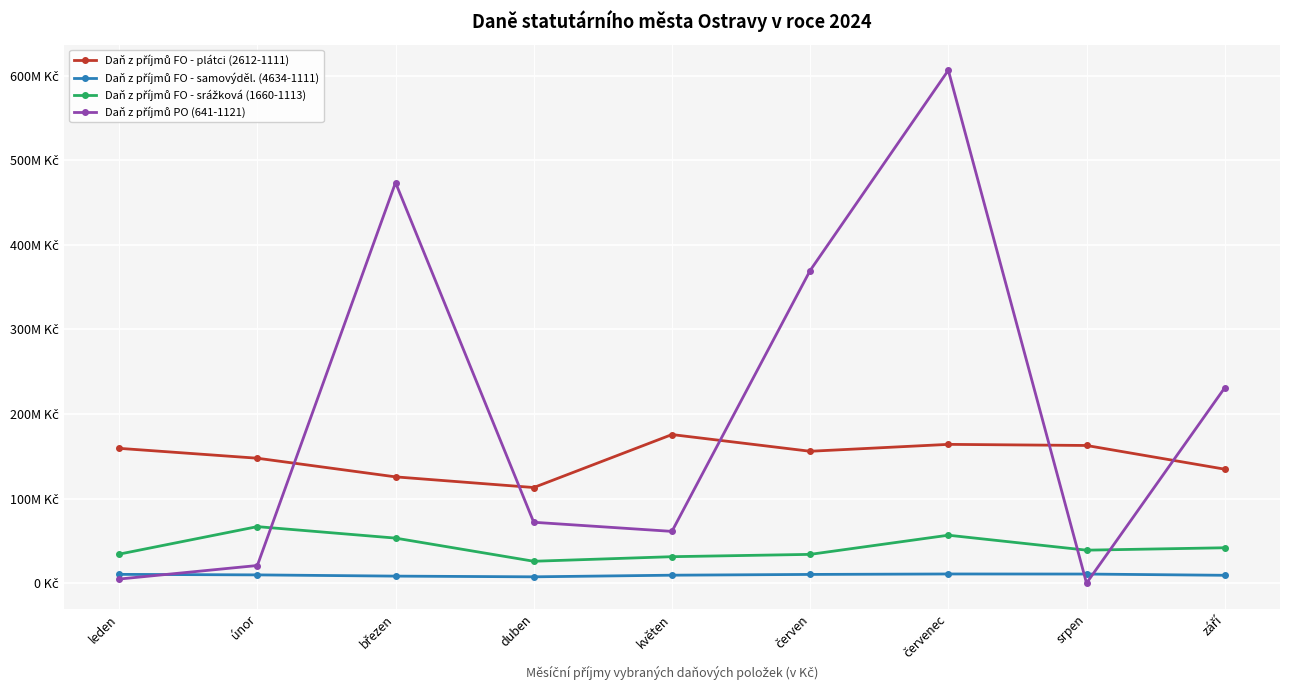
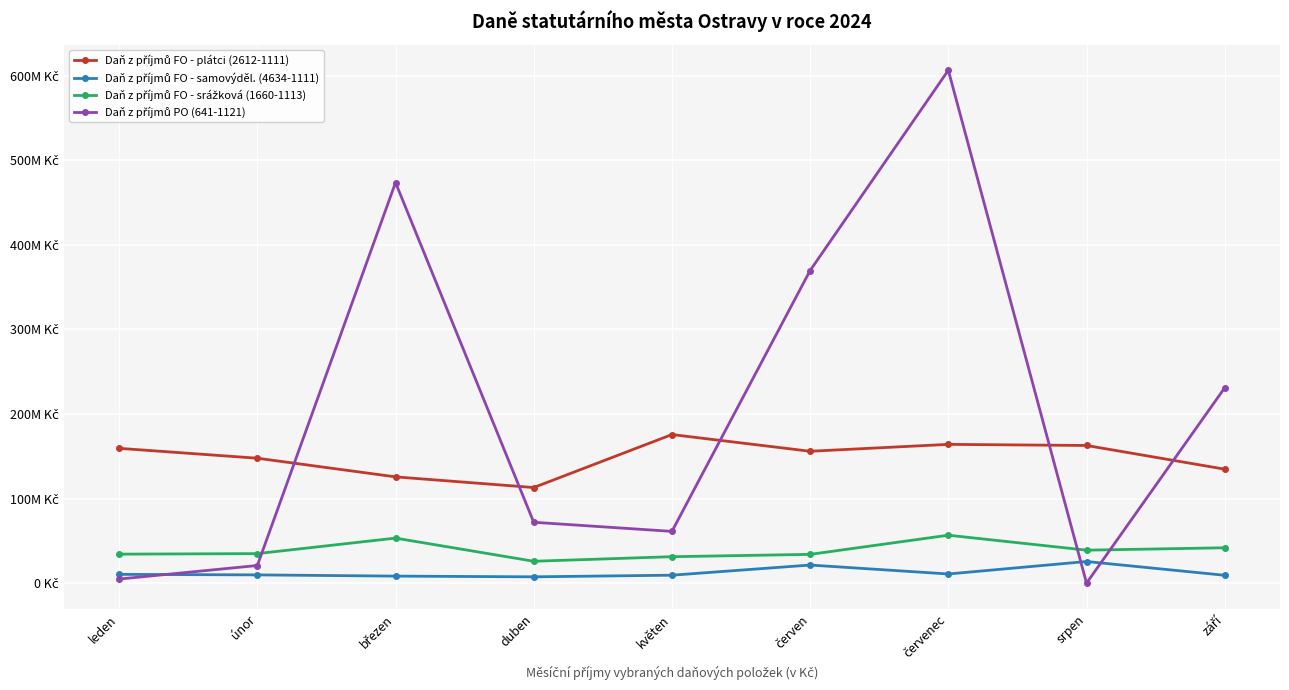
  {
    "Daň z příjmů FO - plátci (2612-1111)": {
      "leden": "160M Kč",
      "únor": "150M Kč",
      "březen": "130M Kč",
      "duben": "110M Kč",
      "květen": "180M Kč",
      "červen": "160M Kč",
      "červenec": "160M Kč",
      "srpen": "160M Kč",
      "září": "130M Kč"
    },
    "Daň z příjmů FO - samovýděl. (4634-1111)": {
      "leden": "10M Kč",
      "únor": "10M Kč",
      "březen": "10M Kč",
      "duben": "10M Kč",
      "květen": "10M Kč",
-     "červen": "10M Kč",
+     "červen": "20M Kč",
      "červenec": "10M Kč",
-     "srpen": "10M Kč",
+     "srpen": "30M Kč",
      "září": "10M Kč"
    },
    "Daň z příjmů FO - srážková (1660-1113)": {
      "leden": "30M Kč",
-     "únor": "70M Kč",
+     "únor": "30M Kč",
      "březen": "50M Kč",
      "duben": "30M Kč",
      "květen": "30M Kč",
      "červen": "30M Kč",
      "červenec": "60M Kč",
      "srpen": "40M Kč",
      "září": "40M Kč"
    },
    "Daň z příjmů PO (641-1121)": {
      "leden": "0M Kč",
      "únor": "20M Kč",
      "březen": "470M Kč",
      "duben": "70M Kč",
      "květen": "60M Kč",
      "červen": "370M Kč",
      "červenec": "610M Kč",
      "srpen": "0M Kč",
      "září": "230M Kč"
    }
  }
